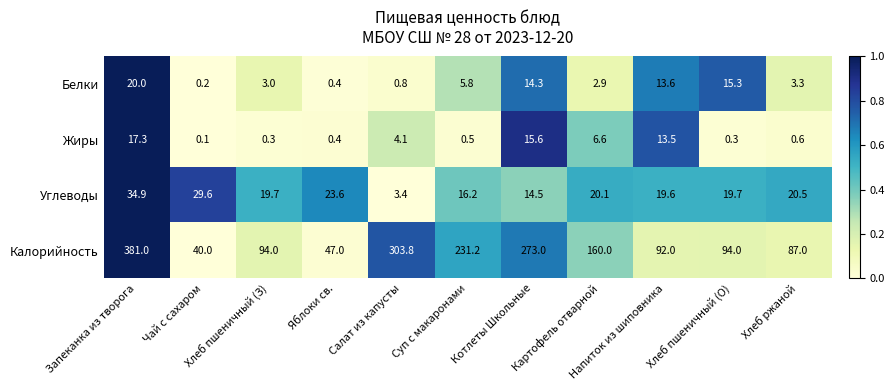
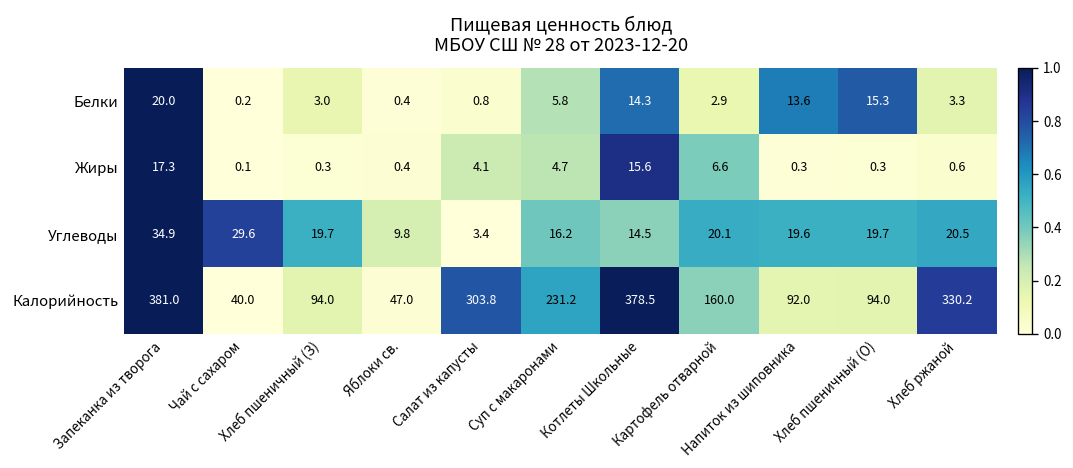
  {
    "Белки": {
      "Запеканка из творога": 20.0,
      "Чай с сахаром": 0.2,
      "Хлеб пшеничный (З)": 3.0,
      "Яблоки св.": 0.4,
      "Салат из капусты": 0.8,
      "Суп с макаронами": 5.8,
      "Котлеты Школьные": 14.3,
      "Картофель отварной": 2.9,
      "Напиток из шиповника": 13.6,
      "Хлеб пшеничный (О)": 15.3,
      "Хлеб ржаной": 3.3
    },
    "Жиры": {
      "Запеканка из творога": 17.3,
      "Чай с сахаром": 0.1,
      "Хлеб пшеничный (З)": 0.3,
      "Яблоки св.": 0.4,
      "Салат из капусты": 4.1,
-     "Суп с макаронами": 0.5,
+     "Суп с макаронами": 4.7,
      "Котлеты Школьные": 15.6,
      "Картофель отварной": 6.6,
-     "Напиток из шиповника": 13.5,
+     "Напиток из шиповника": 0.3,
      "Хлеб пшеничный (О)": 0.3,
      "Хлеб ржаной": 0.6
    },
    "Углеводы": {
      "Запеканка из творога": 34.9,
      "Чай с сахаром": 29.6,
      "Хлеб пшеничный (З)": 19.7,
-     "Яблоки св.": 23.6,
+     "Яблоки св.": 9.8,
      "Салат из капусты": 3.4,
      "Суп с макаронами": 16.2,
      "Котлеты Школьные": 14.5,
      "Картофель отварной": 20.1,
      "Напиток из шиповника": 19.6,
      "Хлеб пшеничный (О)": 19.7,
      "Хлеб ржаной": 20.5
    },
    "Калорийность": {
      "Запеканка из творога": 381.0,
      "Чай с сахаром": 40.0,
      "Хлеб пшеничный (З)": 94.0,
      "Яблоки св.": 47.0,
      "Салат из капусты": 303.8,
      "Суп с макаронами": 231.2,
-     "Котлеты Школьные": 273.0,
+     "Котлеты Школьные": 378.5,
      "Картофель отварной": 160.0,
      "Напиток из шиповника": 92.0,
      "Хлеб пшеничный (О)": 94.0,
-     "Хлеб ржаной": 87.0
+     "Хлеб ржаной": 330.2
    }
  }
